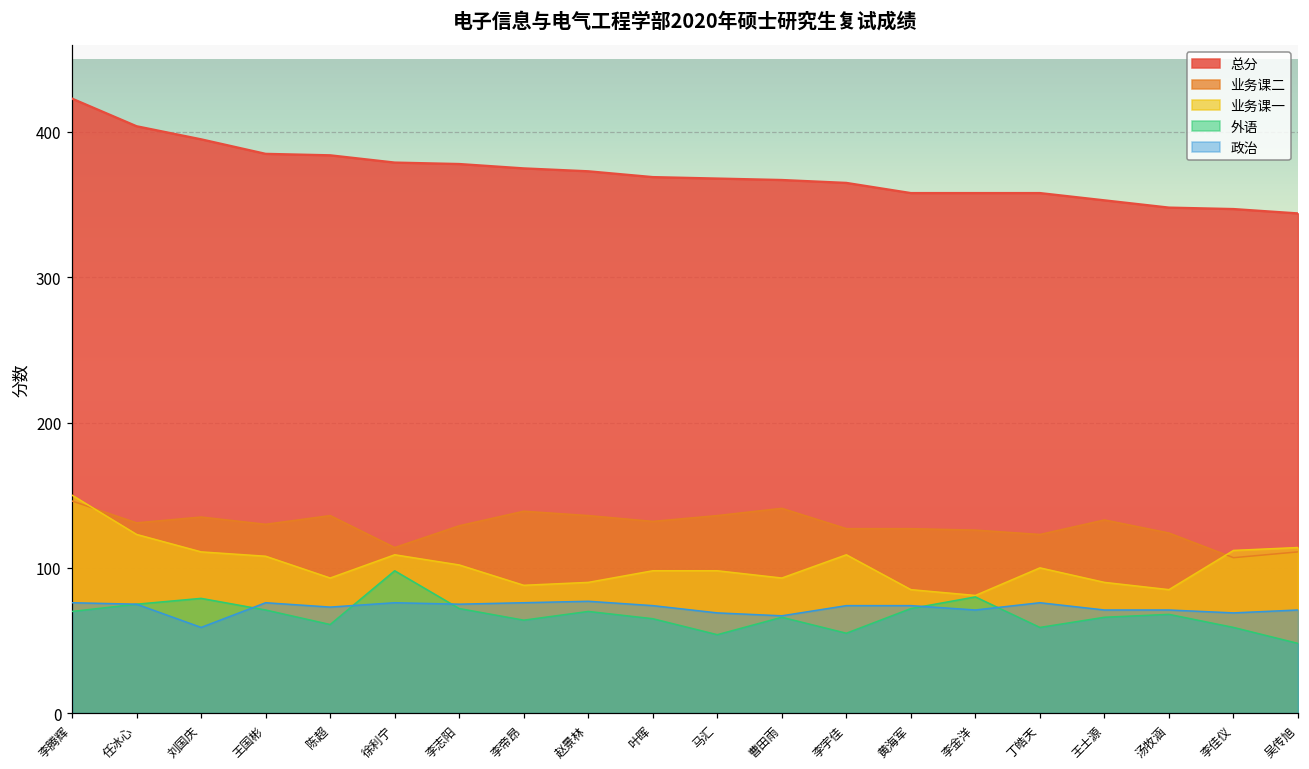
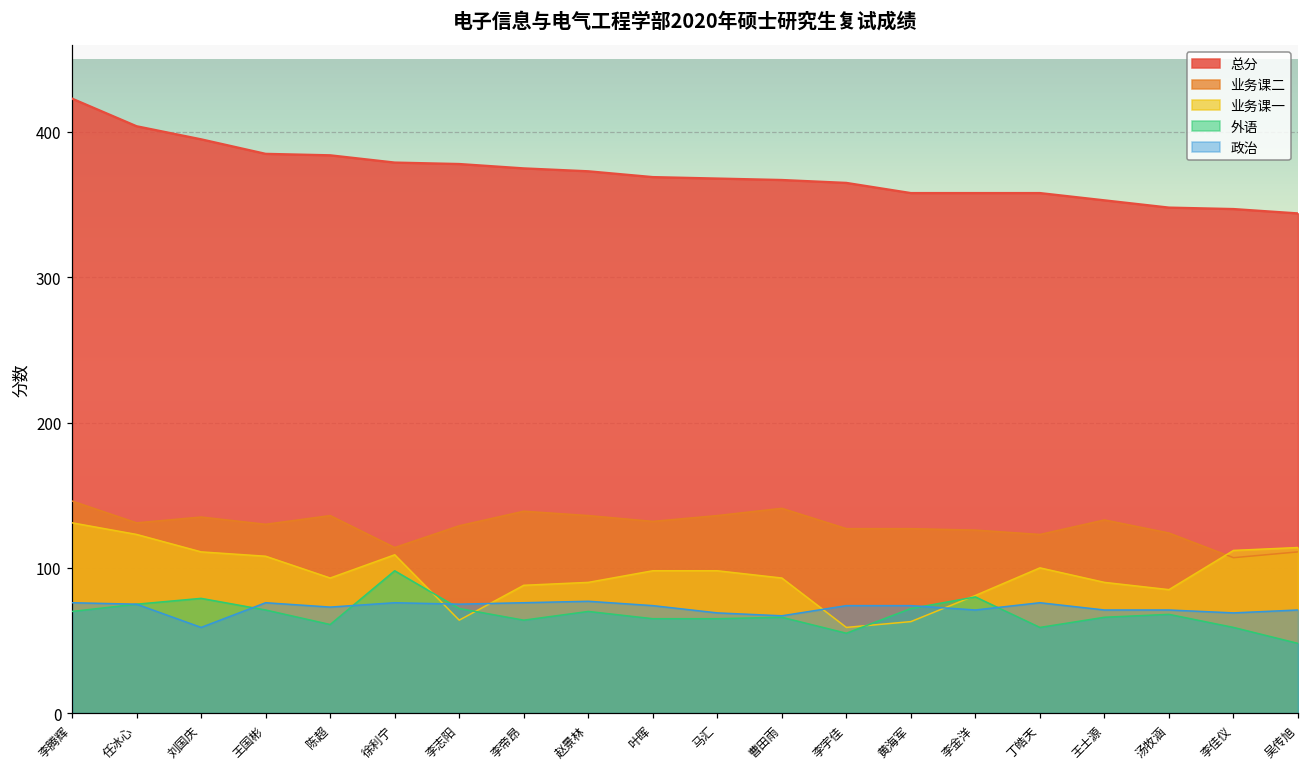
  {
    "业务课一": {
-     "李腾辉": 150,
+     "李腾辉": 131,
      "任冰心": 123,
      "刘国庆": 111,
      "王国彬": 108,
      "陈超": 93,
      "徐利宁": 109,
-     "李志阳": 102,
+     "李志阳": 64,
      "李帝昂": 88,
      "赵景林": 90,
      "叶晖": 98,
      "马汇": 98,
      "曹田雨": 93,
-     "李宇佳": 109,
-     "黄海军": 85,
+     "李宇佳": 59,
+     "黄海军": 63,
      "丁皓天": 100,
      "王士源": 90,
      "汤牧涵": 85,
      "李佳仪": 112,
      "吴传旭": 114
    },
    "外语": {
      "李腾辉": 70,
      "刘国庆": 79,
      "王国彬": 71,
      "陈超": 61,
      "徐利宁": 98,
      "李志阳": 72,
      "李帝昂": 64,
      "赵景林": 70,
      "叶晖": 65,
-     "马汇": 54,
+     "马汇": 65,
      "李宇佳": 55,
      "黄海军": 72,
      "丁皓天": 59,
      "王士源": 66,
      "汤牧涵": 68,
      "李佳仪": 59,
      "吴传旭": 48
    },
    "政治": {
      "李腾辉": 76,
      "刘国庆": 59,
      "王国彬": 76,
      "陈超": 73,
      "徐利宁": 76,
      "李志阳": 75,
      "李帝昂": 76,
      "赵景林": 77,
      "叶晖": 74,
      "马汇": 69,
      "李宇佳": 74,
      "黄海军": 74,
      "李金洋": 71,
      "丁皓天": 76,
      "王士源": 71,
      "汤牧涵": 71,
      "李佳仪": 69,
      "吴传旭": 71
    }
  }
